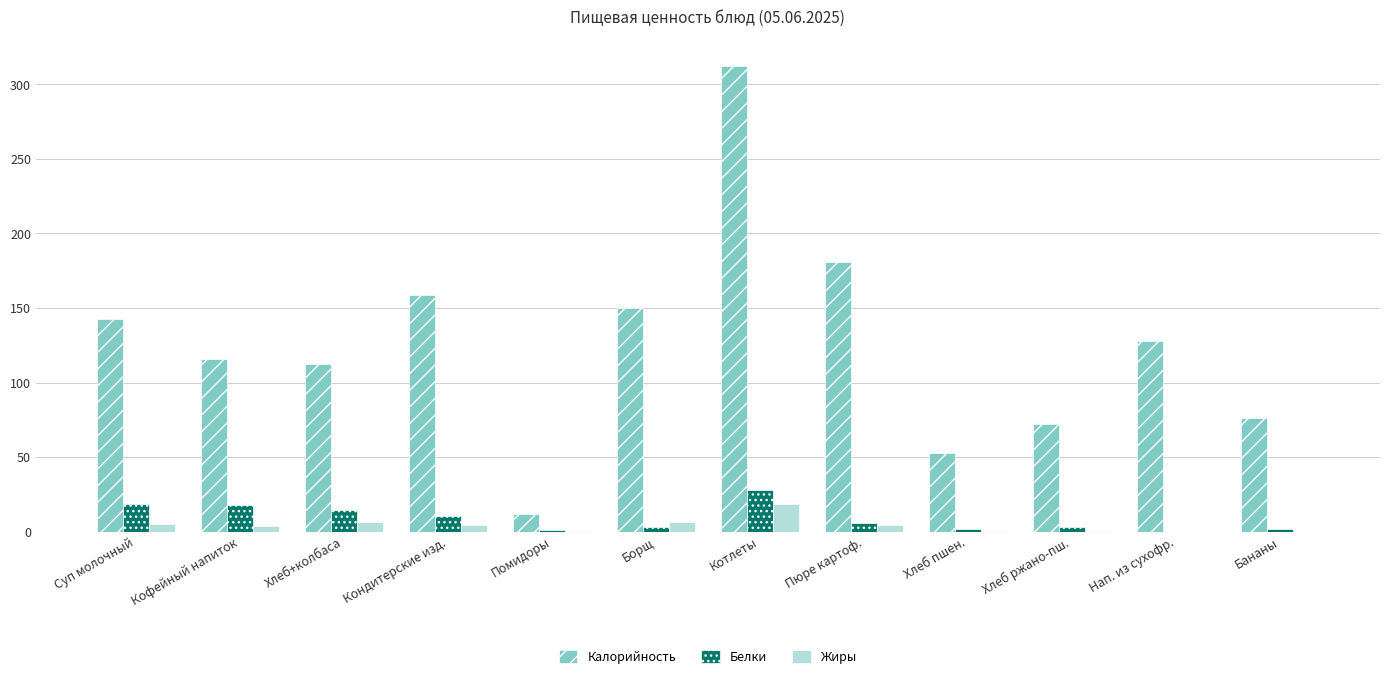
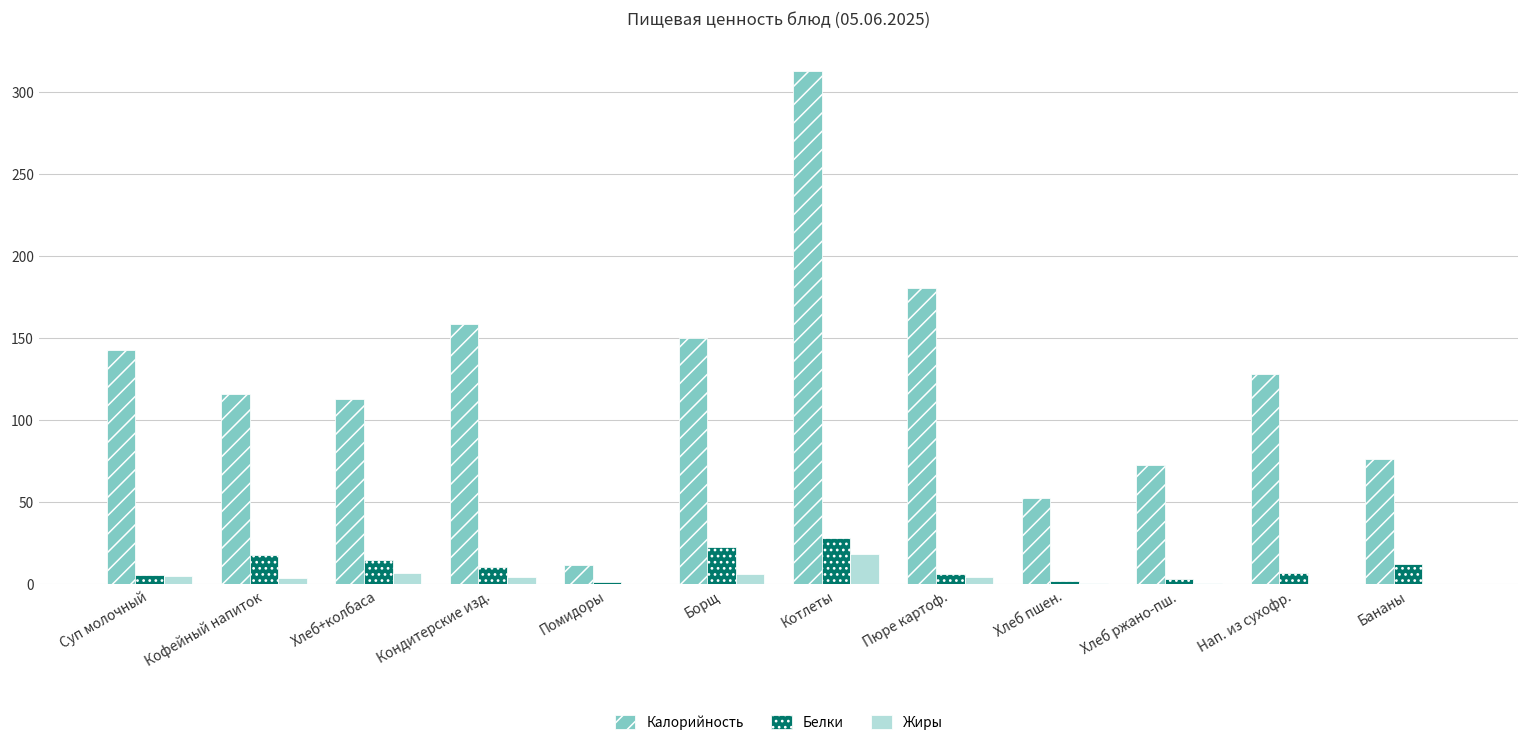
  {
    "Белки": {
-     "Суп молочный": 19,
+     "Суп молочный": 6,
      "Кофейный напиток": 18,
      "Хлеб+колбаса": 15,
      "Кондитерские изд.": 10,
-     "Борщ": 3,
+     "Борщ": 22,
      "Котлеты": 28,
      "Пюре картоф.": 6,
      "Хлеб пшен.": 2,
      "Хлеб ржано-пш.": 3,
-     "Нап. из сухофр.": 0,
-     "Бананы": 2
+     "Нап. из сухофр.": 6,
+     "Бананы": 12
    }
  }
